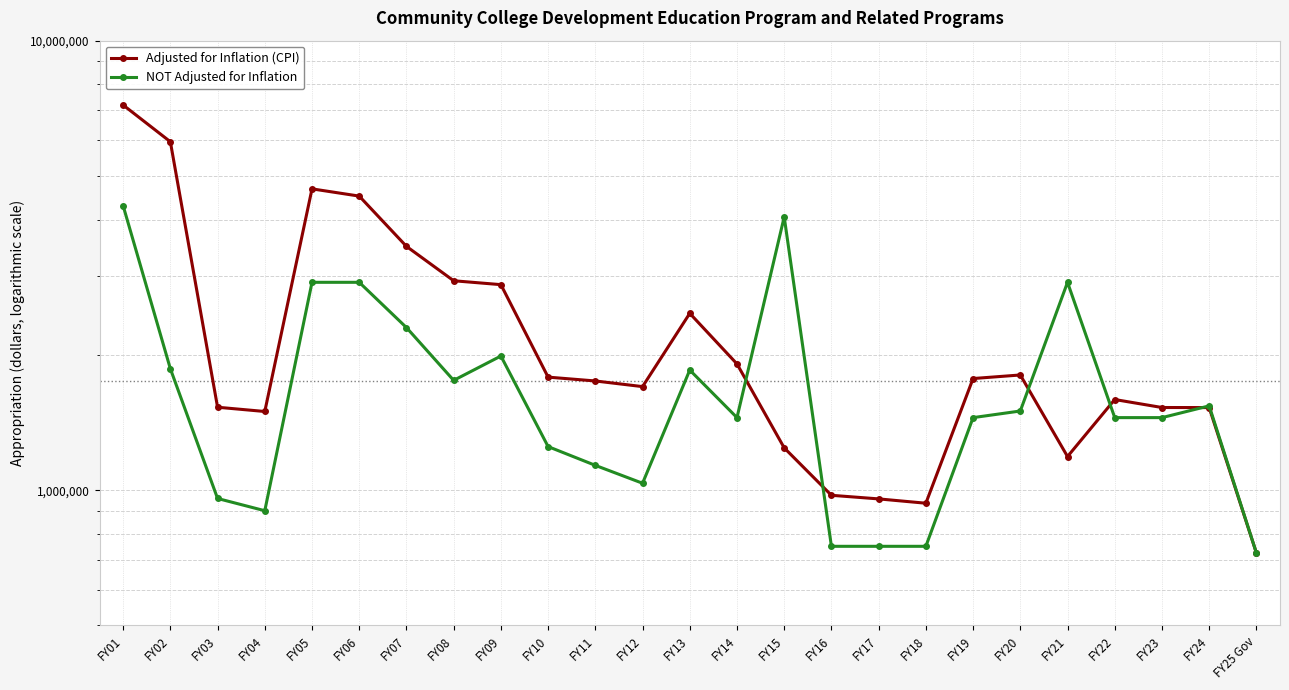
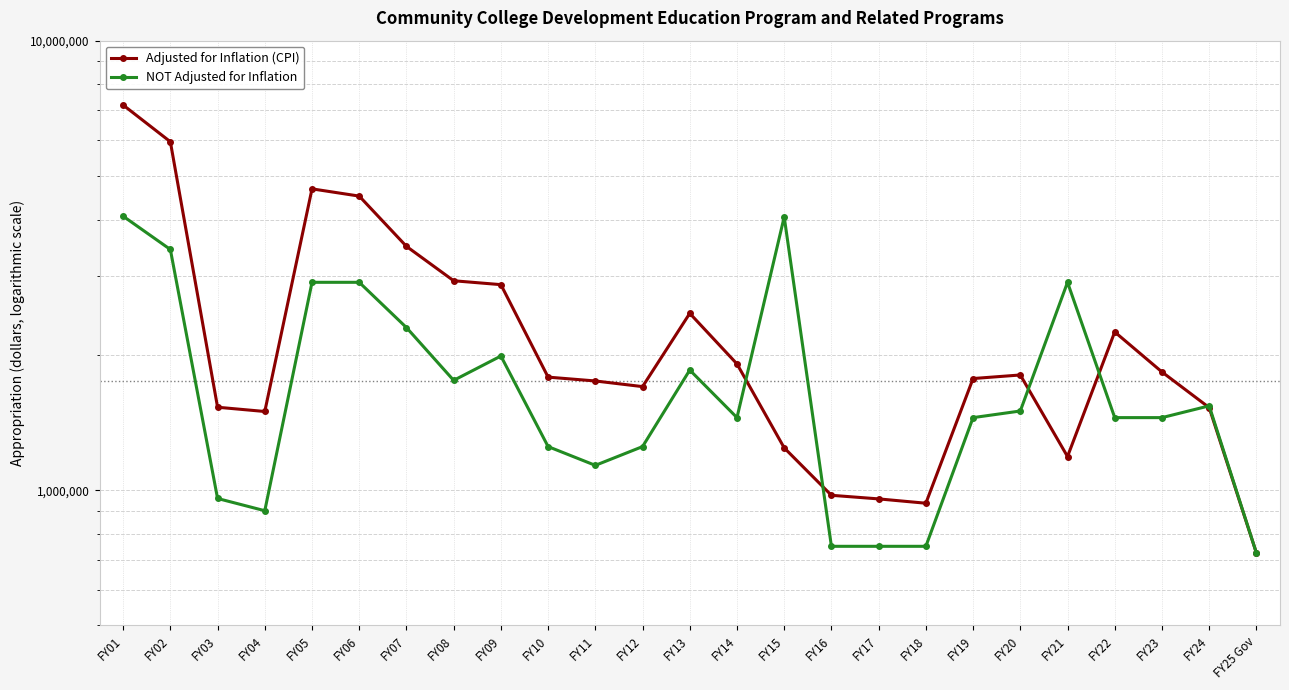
  {
    "Adjusted for Inflation (CPI)": {
      "FY01": "7,200,000",
      "FY02": "6,000,000",
      "FY03": "1,530,000",
      "FY04": "1,500,000",
      "FY05": "4,700,000",
      "FY06": "4,500,000",
      "FY07": "3,500,000",
      "FY08": "2,900,000",
      "FY09": "2,900,000",
      "FY10": "1,780,000",
      "FY11": "1,750,000",
      "FY12": "1,700,000",
      "FY13": "2,500,000",
      "FY14": "1,910,000",
      "FY15": "1,240,000",
      "FY16": "970,000",
      "FY17": "960,000",
      "FY18": "940,000",
      "FY19": "1,770,000",
      "FY20": "1,800,000",
      "FY21": "1,190,000",
-     "FY22": "1,590,000",
-     "FY23": "1,530,000"
+     "FY22": "2,200,000",
+     "FY23": "1,830,000"
    },
    "NOT Adjusted for Inflation": {
-     "FY01": "4,300,000",
-     "FY02": "1,860,000",
+     "FY01": "4,100,000",
+     "FY02": "3,400,000",
      "FY03": "960,000",
      "FY04": "900,000",
      "FY05": "2,900,000",
      "FY06": "2,900,000",
      "FY07": "2,300,000",
      "FY08": "1,750,000",
      "FY09": "2,000,000",
      "FY10": "1,250,000",
      "FY11": "1,140,000",
-     "FY12": "1,040,000",
+     "FY12": "1,250,000",
      "FY13": "1,850,000",
      "FY14": "1,450,000",
      "FY15": "4,100,000",
      "FY16": "750,000",
      "FY17": "750,000",
      "FY18": "750,000",
      "FY19": "1,450,000",
      "FY20": "1,500,000",
      "FY21": "2,900,000",
      "FY22": "1,450,000",
      "FY23": "1,450,000"
    }
  }
